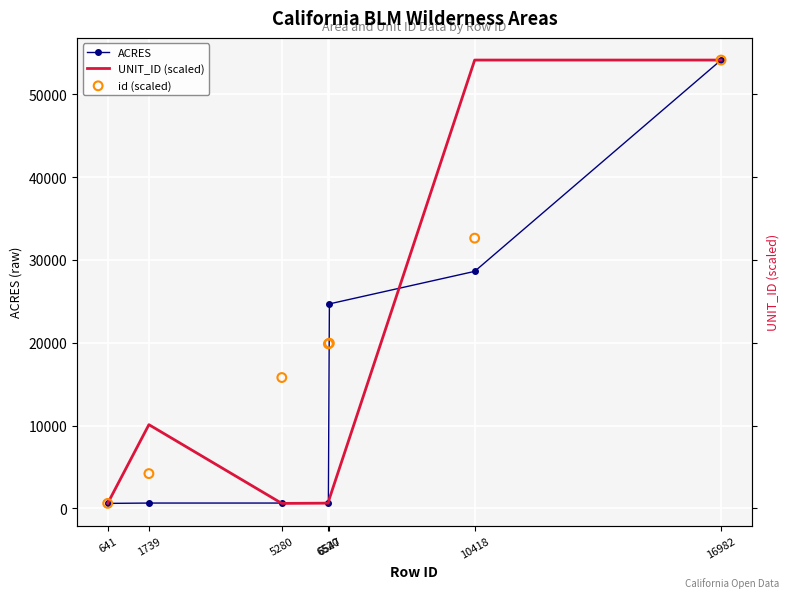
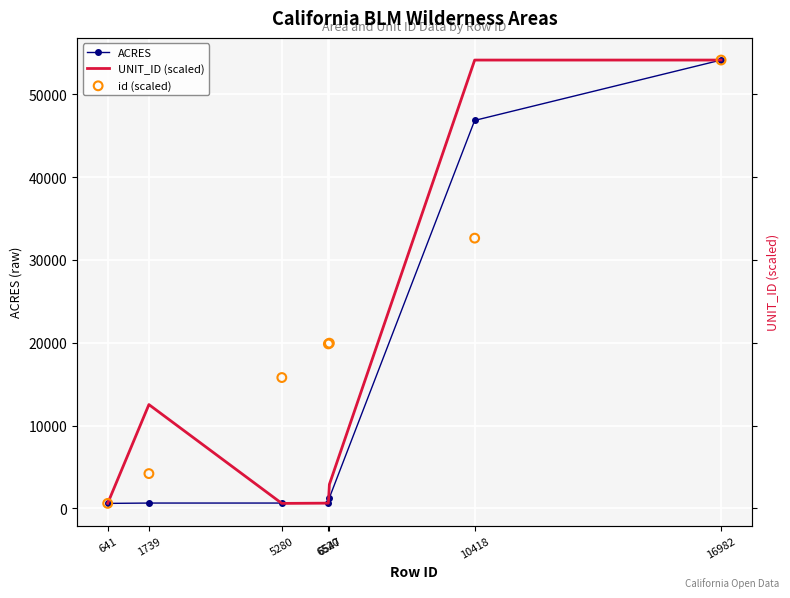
  {
    "ACRES": {
      "1739": 1000,
-     "6547": 25000,
-     "10418": 29000
+     "6547": 1000,
+     "10418": 47000
    },
    "UNIT_ID (scaled)": {
-     "1739": 10000,
-     "6547": 1000,
+     "1739": 13000,
+     "6547": 3000,
      "10418": 54000
    }
  }
